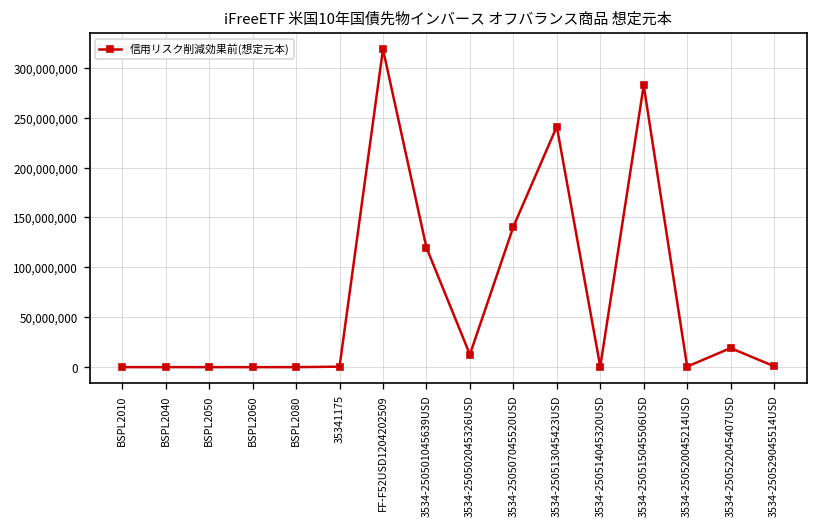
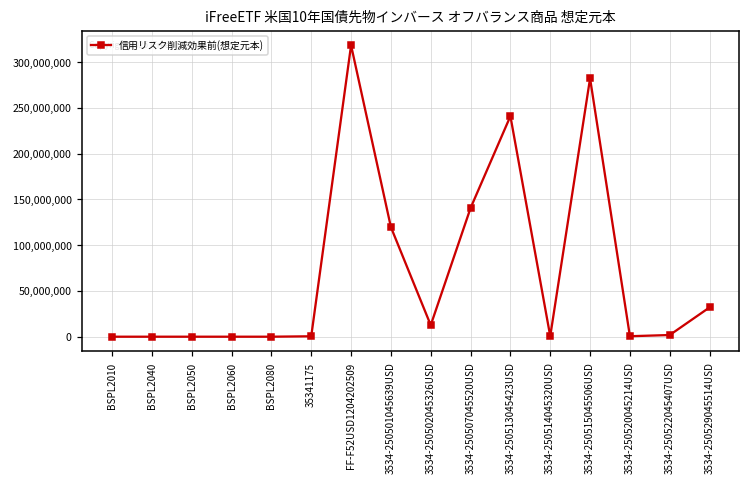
  {
    "BSPL2010": "0",
    "BSPL2040": "0",
    "BSPL2050": "0",
    "BSPL2060": "0",
    "BSPL2080": "0",
    "35341175": "0",
    "FF-F52USD1204202509": "320,000,000",
    "3534-250501045639USD": "120,000,000",
    "3534-250502045326USD": "10,000,000",
    "3534-250507045520USD": "140,000,000",
    "3534-250513045423USD": "240,000,000",
    "3534-250514045320USD": "0",
    "3534-250515045506USD": "280,000,000",
    "3534-250520045214USD": "0",
-   "3534-250522045407USD": "20,000,000",
-   "3534-250529045514USD": "0"
+   "3534-250522045407USD": "0",
+   "3534-250529045514USD": "30,000,000"
  }
